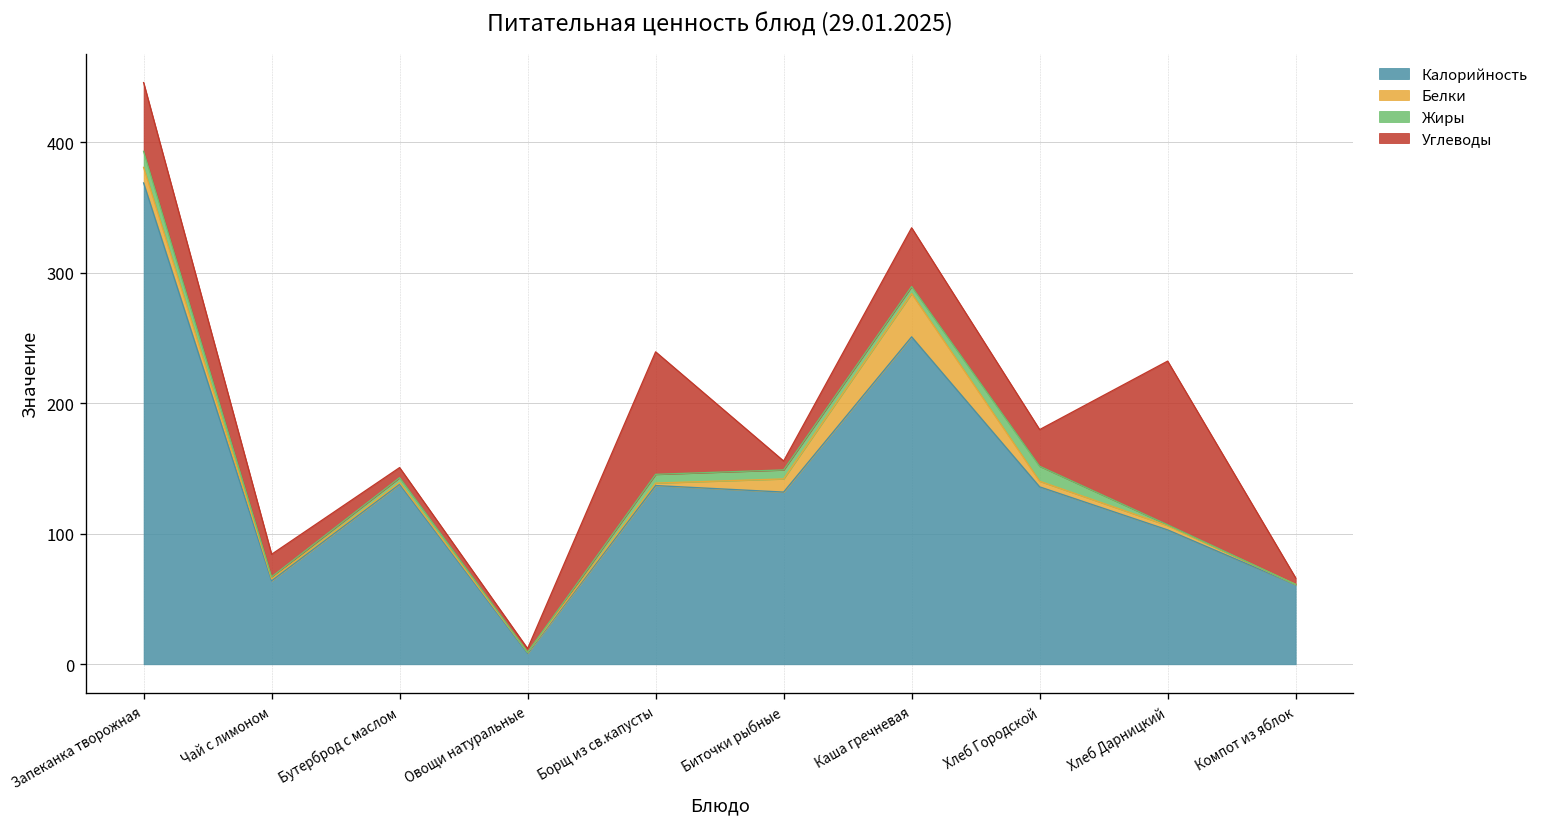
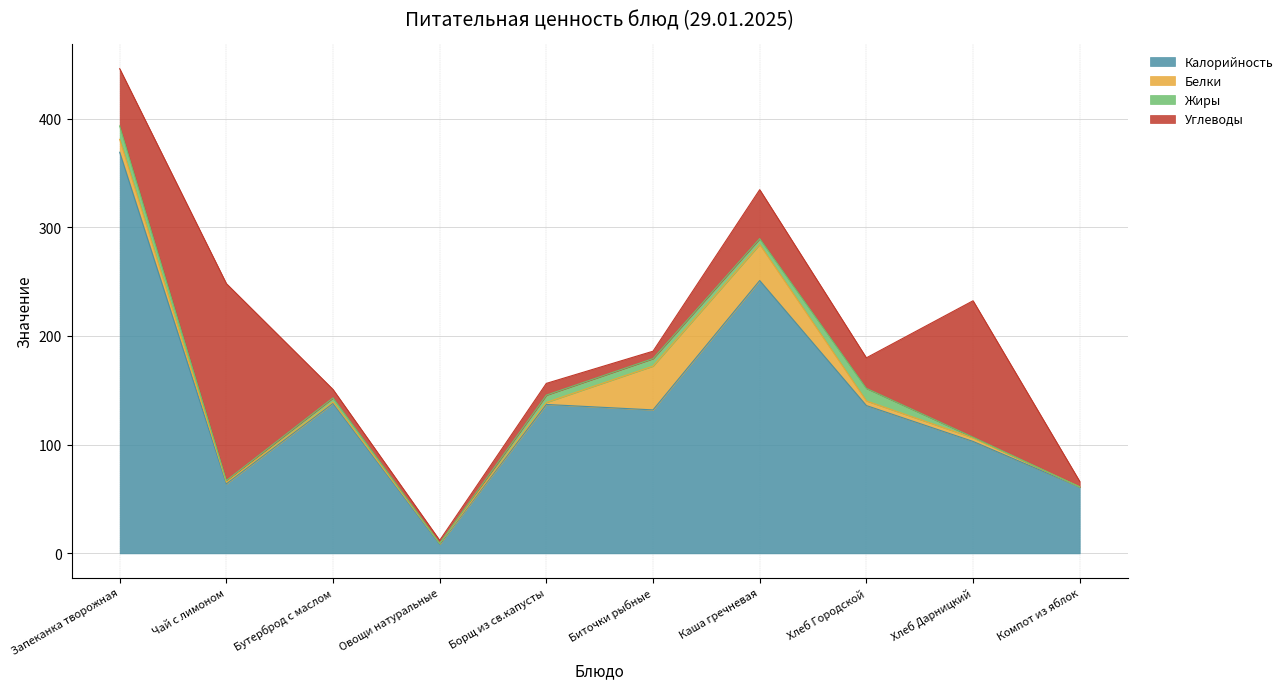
  {
    "Калорийность": {
      "Запеканка творожная": 369,
      "Биточки рыбные": 132,
      "Каша гречневая": 251,
      "Хлеб Городской": 136,
      "Хлеб Дарницкий": 103
    },
    "Белки": {
      "Запеканка творожная": 12,
-     "Биточки рыбные": 10,
+     "Биточки рыбные": 40,
      "Каша гречневая": 33,
      "Хлеб Городской": 4
    },
    "Жиры": {
      "Запеканка творожная": 12,
      "Бутерброд с маслом": 4,
      "Борщ из св.капусты": 7,
      "Биточки рыбные": 7,
      "Каша гречневая": 5,
      "Хлеб Городской": 12
    },
    "Углеводы": {
      "Запеканка творожная": 53,
-     "Чай с лимоном": 17,
+     "Чай с лимоном": 181,
      "Бутерброд с маслом": 8,
      "Овощи натуральные": 3,
-     "Борщ из св.капусты": 94,
+     "Борщ из св.капусты": 11,
      "Биточки рыбные": 7,
      "Каша гречневая": 45,
      "Хлеб Городской": 28,
      "Хлеб Дарницкий": 125,
      "Компот из яблок": 5
    }
  }
